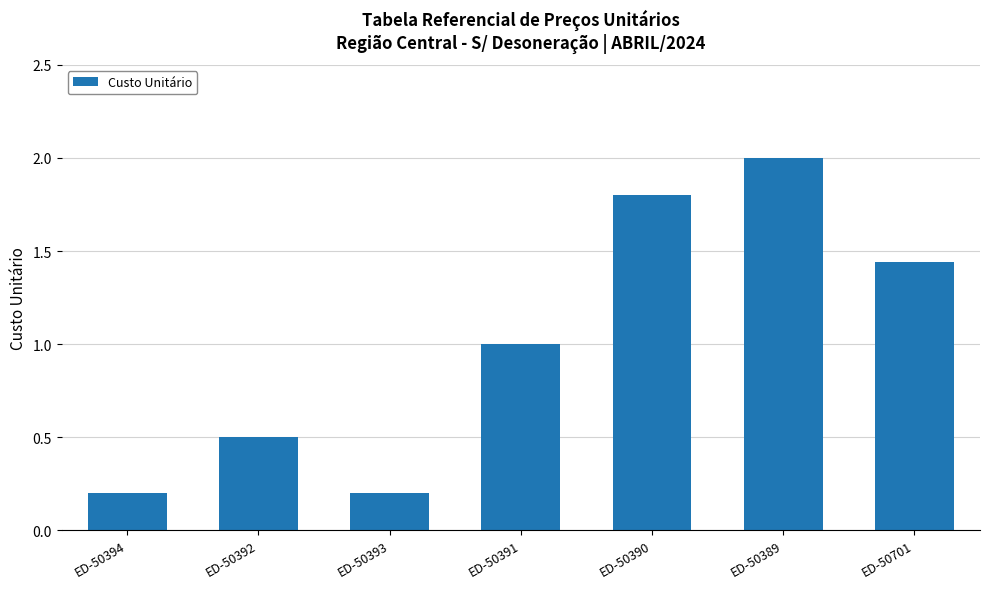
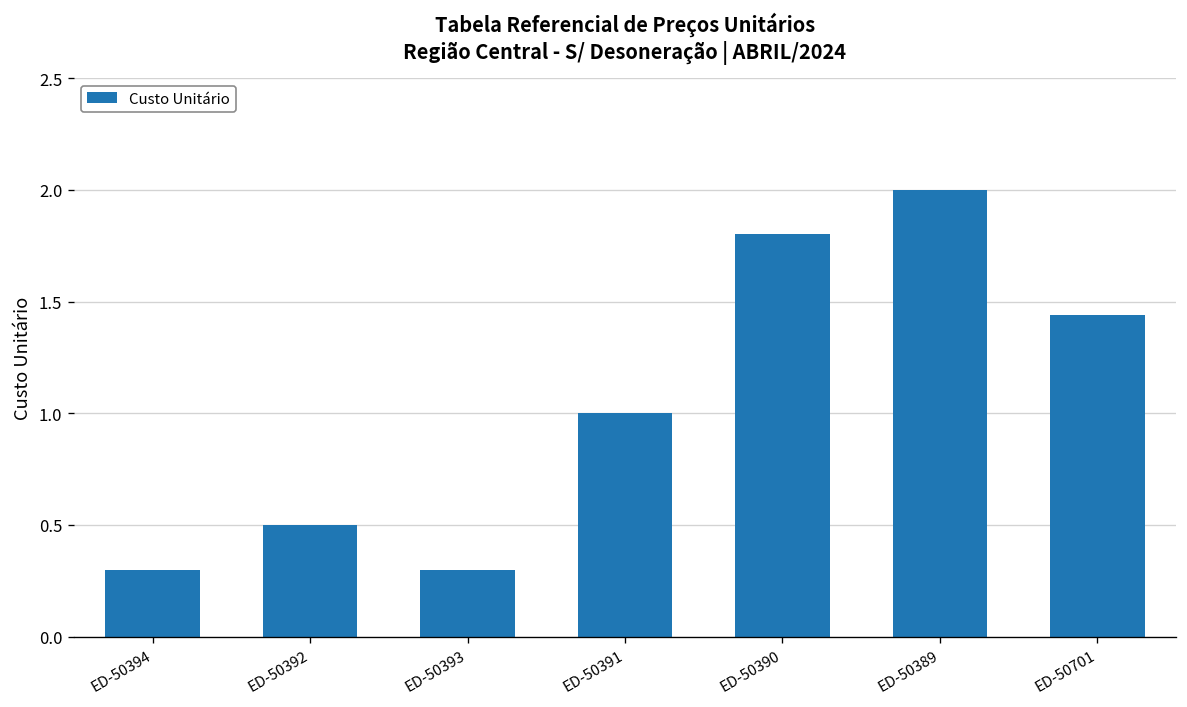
  {
-   "ED-50394": 0.2,
+   "ED-50394": 0.3,
    "ED-50392": 0.5,
-   "ED-50393": 0.2,
+   "ED-50393": 0.3,
    "ED-50391": 1.0,
    "ED-50390": 1.8,
    "ED-50389": 2.0,
    "ED-50701": 1.44
  }
